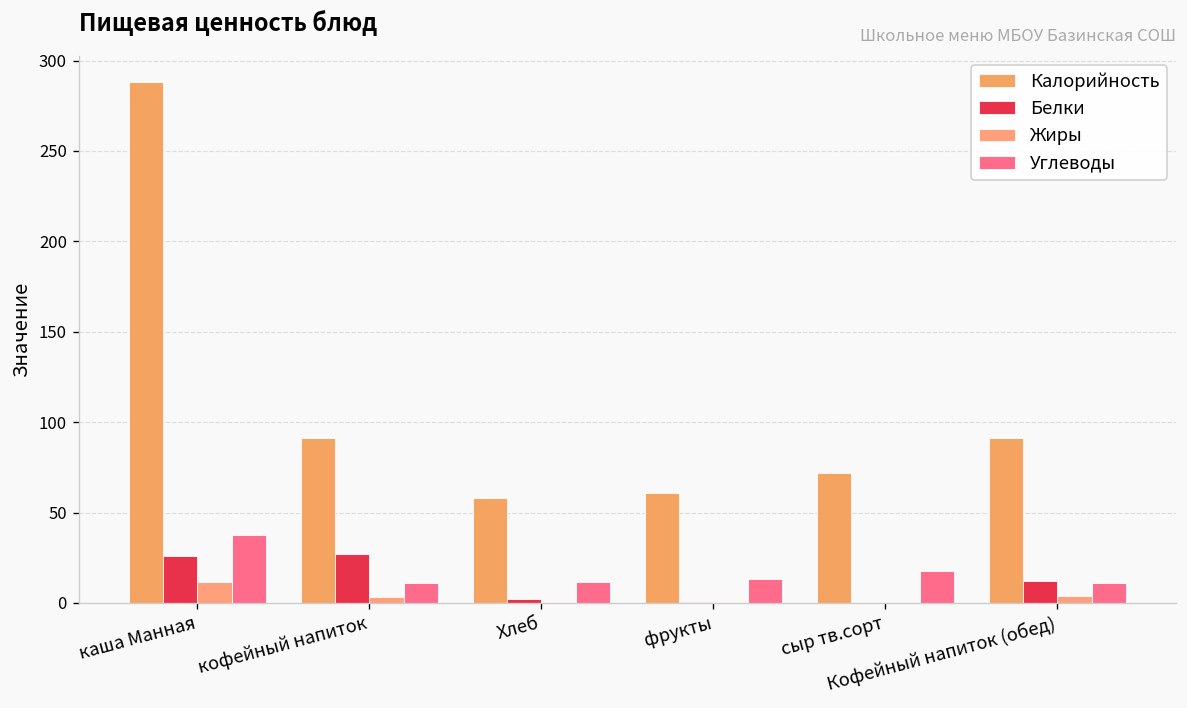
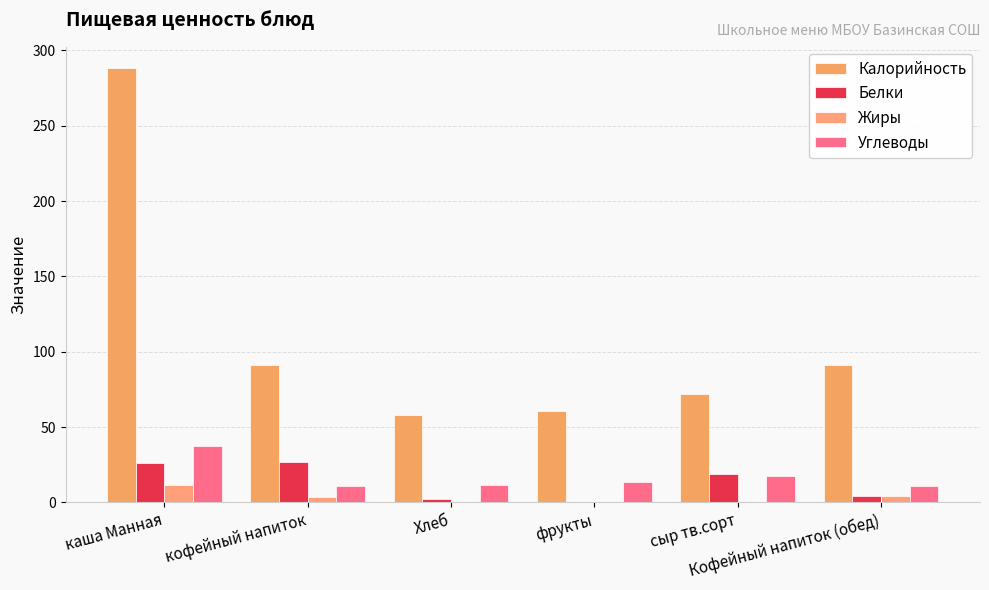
  {
    "Белки": {
      "каша Манная": 26,
      "кофейный напиток": 27,
      "Хлеб": 2,
-     "сыр тв.сорт": 0,
-     "Кофейный напиток (обед)": 12
+     "сыр тв.сорт": 19,
+     "Кофейный напиток (обед)": 4
    }
  }
